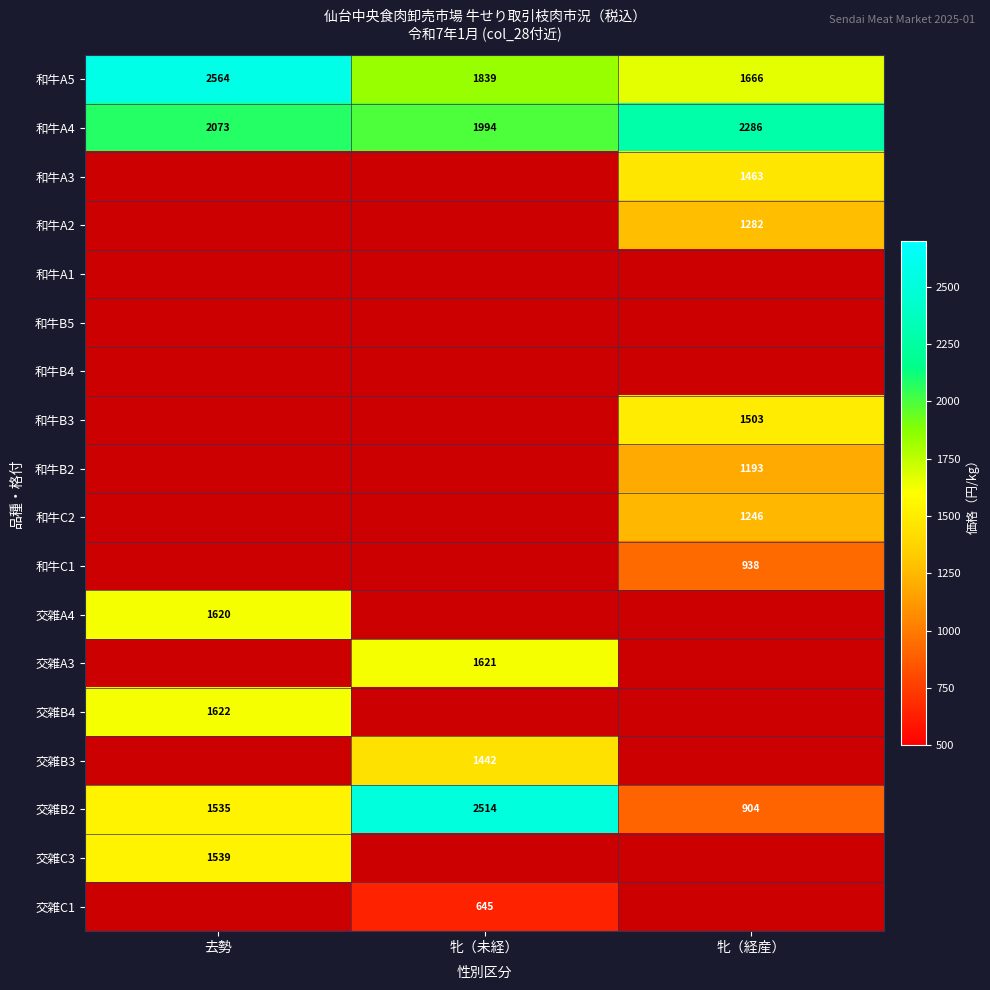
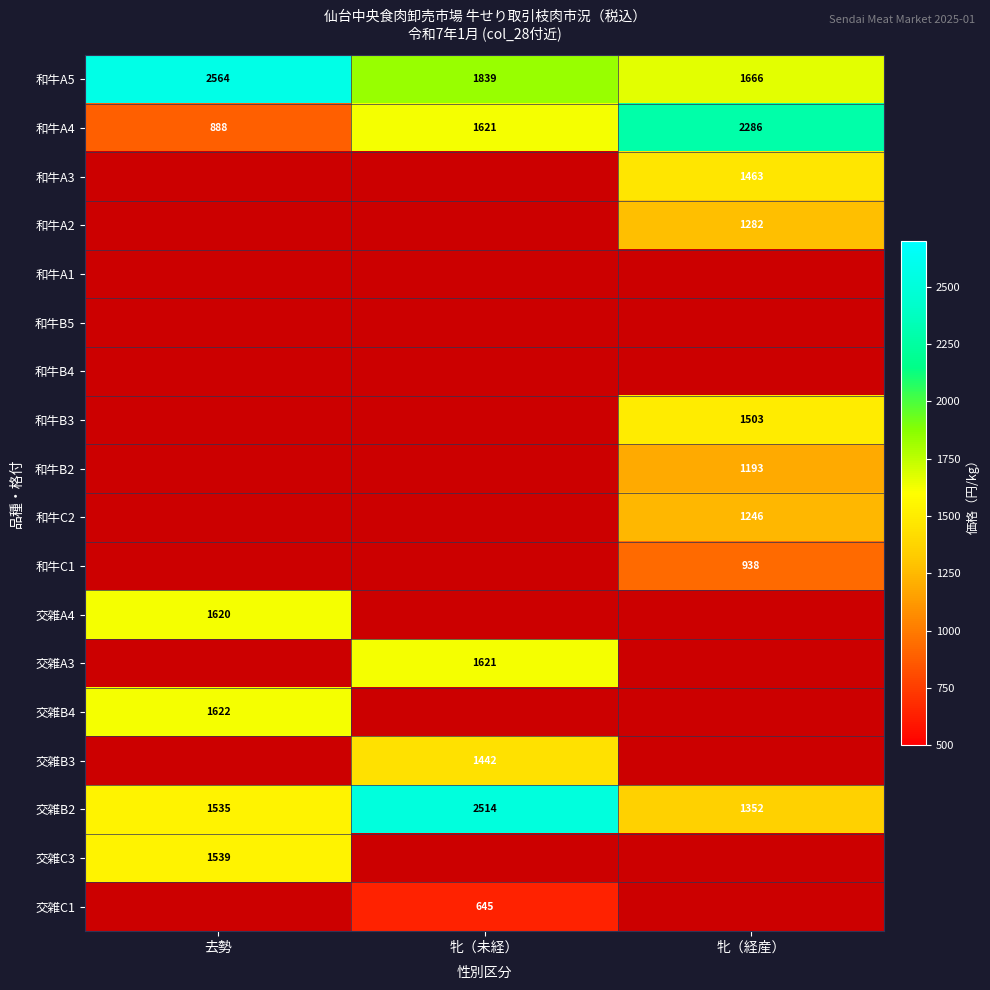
  {
    "和牛A5": {
      "去勢": 2564,
      "牝（未経）": 1839,
      "牝（経産）": 1666
    },
    "和牛A4": {
-     "去勢": 2073,
-     "牝（未経）": 1994,
+     "去勢": 888,
+     "牝（未経）": 1621,
      "牝（経産）": 2286
    },
    "和牛A3": {
      "牝（経産）": 1463
    },
    "和牛A2": {
      "牝（経産）": 1282
    },
    "和牛B3": {
      "牝（経産）": 1503
    },
    "和牛B2": {
      "牝（経産）": 1193
    },
    "和牛C2": {
      "牝（経産）": 1246
    },
    "和牛C1": {
      "牝（経産）": 938
    },
    "交雑A4": {
      "去勢": 1620
    },
    "交雑A3": {
      "牝（未経）": 1621
    },
    "交雑B4": {
      "去勢": 1622
    },
    "交雑B3": {
      "牝（未経）": 1442
    },
    "交雑B2": {
      "去勢": 1535,
      "牝（未経）": 2514,
-     "牝（経産）": 904
+     "牝（経産）": 1352
    },
    "交雑C3": {
      "去勢": 1539
    },
    "交雑C1": {
      "牝（未経）": 645
    }
  }
